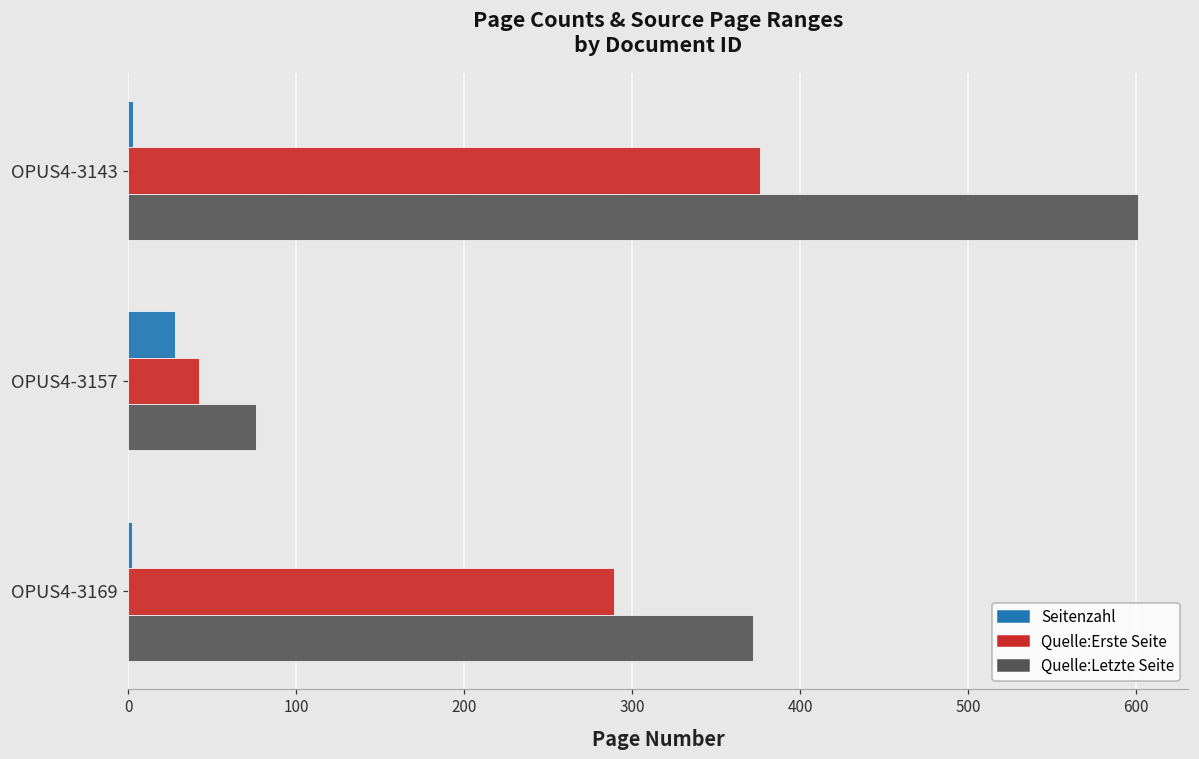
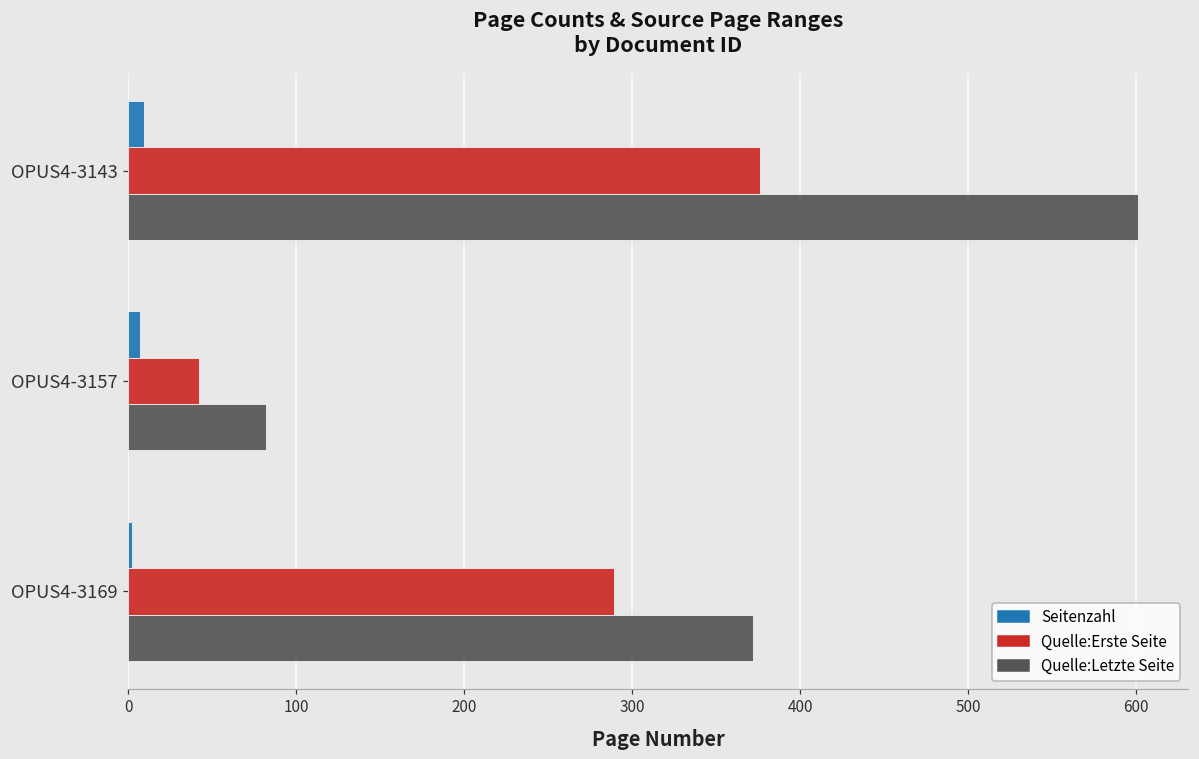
  {
    "Seitenzahl": {
-     "OPUS4-3143": 3,
-     "OPUS4-3157": 28,
+     "OPUS4-3143": 9,
+     "OPUS4-3157": 7,
      "OPUS4-3169": 2
    },
    "Quelle:Erste Seite": {
      "OPUS4-3143": 376,
      "OPUS4-3157": 42,
      "OPUS4-3169": 289
    },
    "Quelle:Letzte Seite": {
      "OPUS4-3143": 601,
-     "OPUS4-3157": 76,
+     "OPUS4-3157": 82,
      "OPUS4-3169": 372
    }
  }
